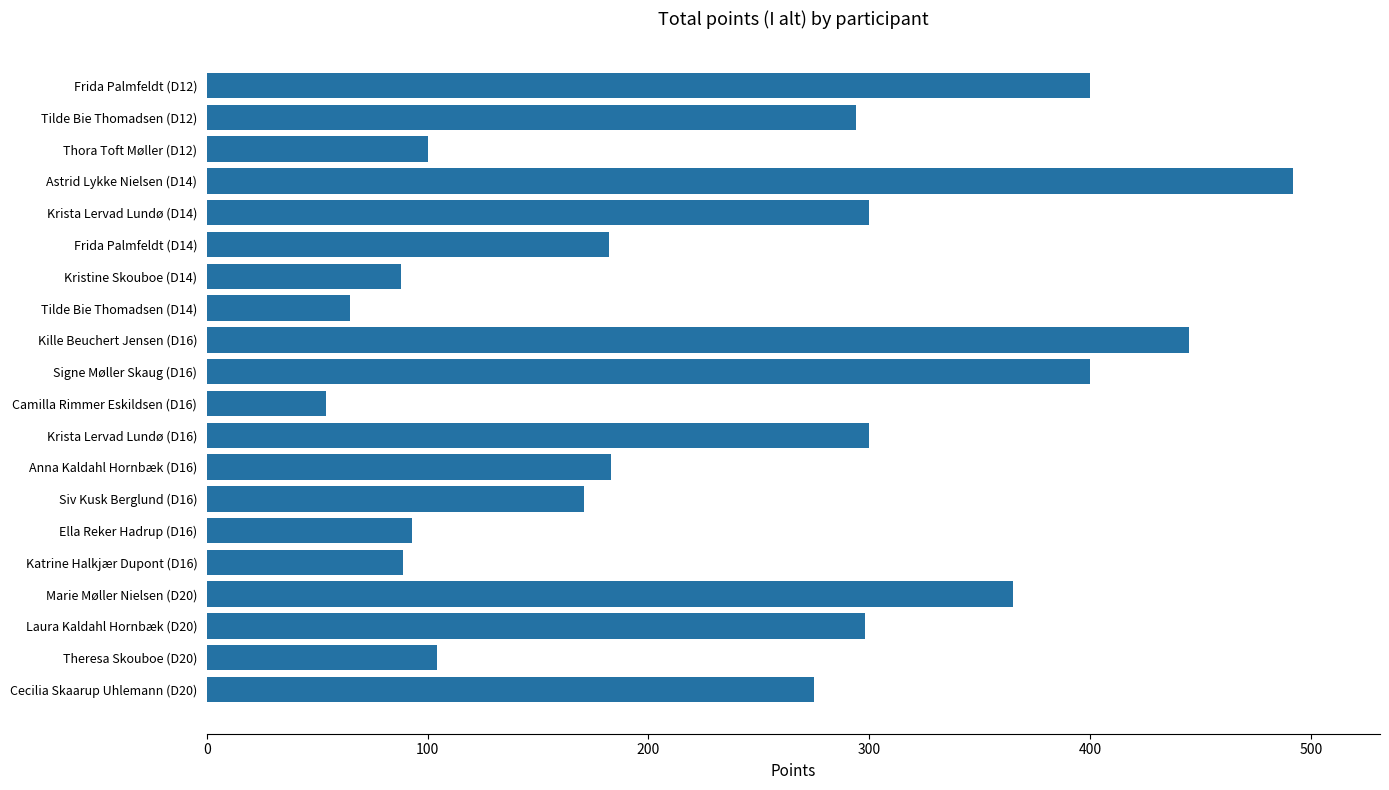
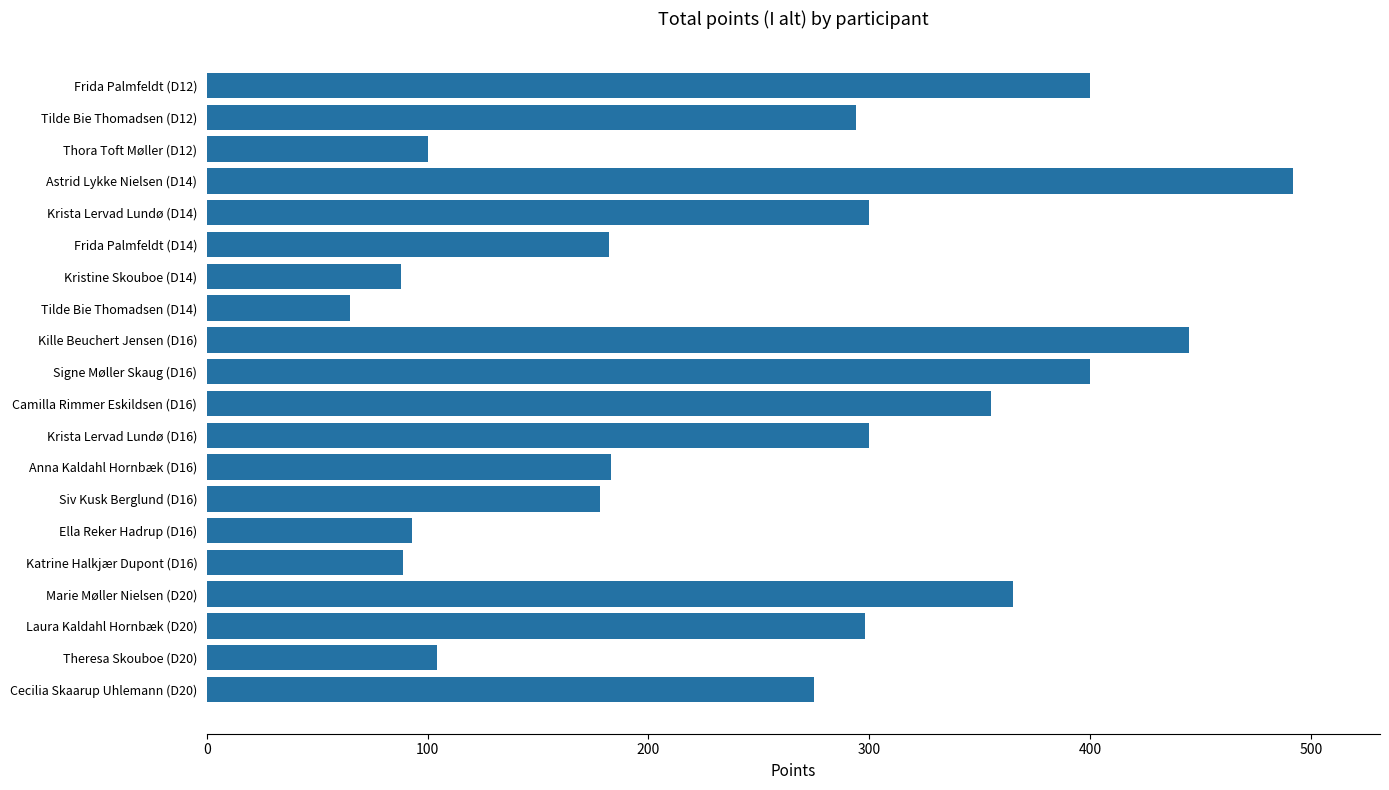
  {
    "Frida Palmfeldt (D12)": 400,
    "Tilde Bie Thomadsen (D12)": 294,
    "Thora Toft Møller (D12)": 100,
    "Astrid Lykke Nielsen (D14)": 492,
    "Krista Lervad Lundø (D14)": 300,
    "Frida Palmfeldt (D14)": 182,
    "Kristine Skouboe (D14)": 88,
    "Tilde Bie Thomadsen (D14)": 65,
    "Kille Beuchert Jensen (D16)": 445,
    "Signe Møller Skaug (D16)": 400,
-   "Camilla Rimmer Eskildsen (D16)": 54,
+   "Camilla Rimmer Eskildsen (D16)": 355,
    "Krista Lervad Lundø (D16)": 300,
    "Anna Kaldahl Hornbæk (D16)": 183,
-   "Siv Kusk Berglund (D16)": 171,
+   "Siv Kusk Berglund (D16)": 178,
    "Ella Reker Hadrup (D16)": 93,
    "Katrine Halkjær Dupont (D16)": 89,
    "Marie Møller Nielsen (D20)": 365,
    "Laura Kaldahl Hornbæk (D20)": 298,
    "Theresa Skouboe (D20)": 104,
    "Cecilia Skaarup Uhlemann (D20)": 275
  }
